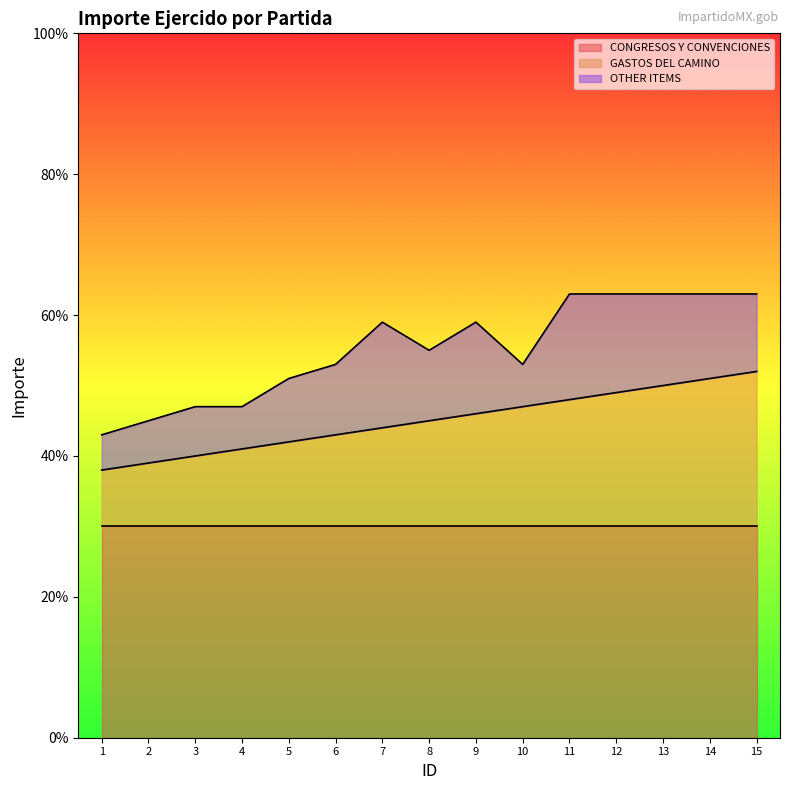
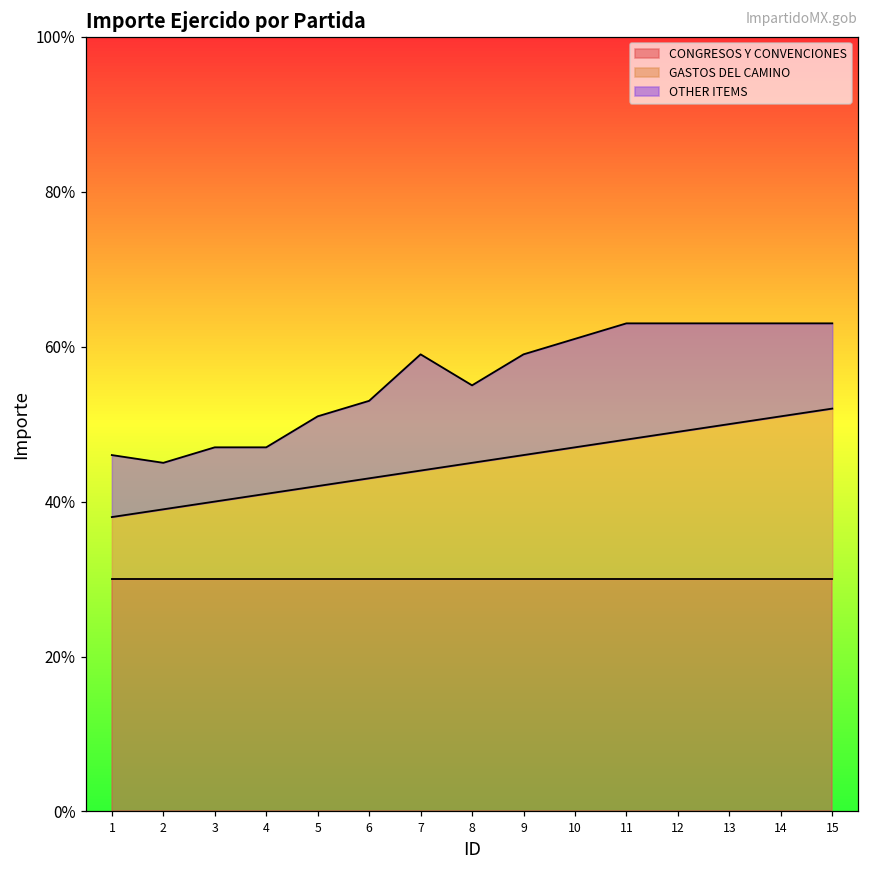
  {
    "OTHER ITEMS": {
-     "1": "5%",
+     "1": "8%",
      "2": "6%",
      "3": "7%",
      "4": "6%",
      "5": "9%",
      "6": "10%",
      "7": "15%",
      "8": "10%",
      "9": "13%",
-     "10": "6%",
+     "10": "14%",
      "11": "15%",
      "12": "14%",
      "13": "13%",
      "14": "12%",
      "15": "11%"
    }
  }
